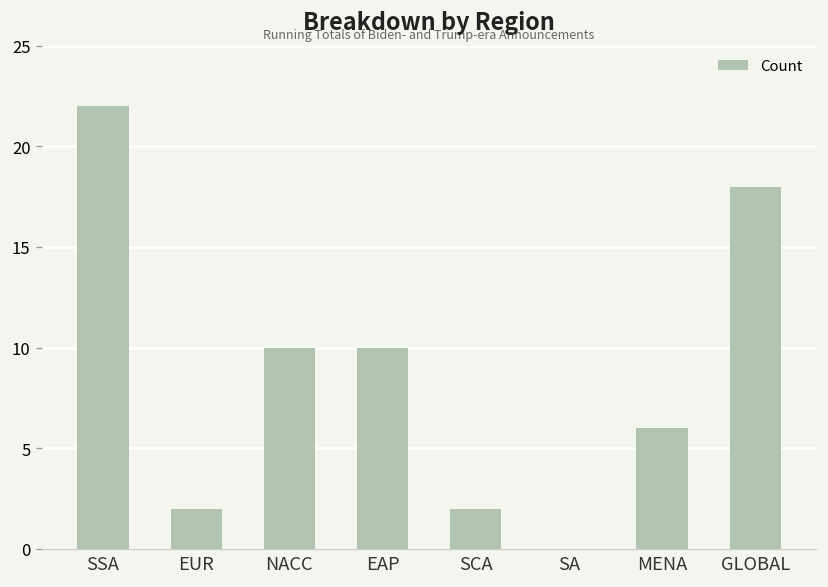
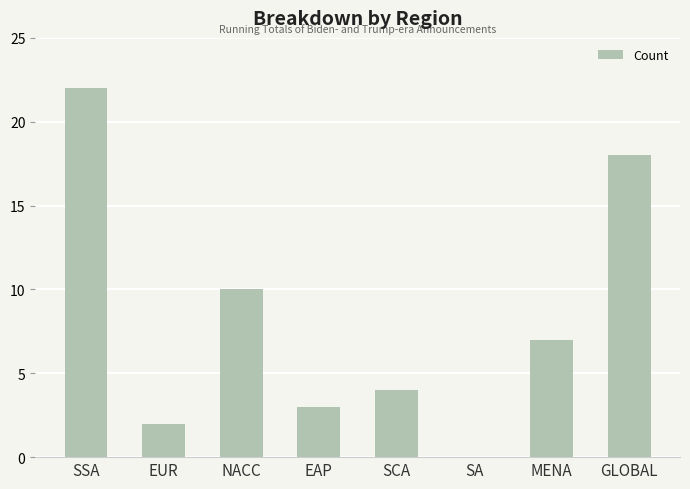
  {
    "SSA": 22,
    "EUR": 2,
    "NACC": 10,
-   "EAP": 10,
-   "SCA": 2,
+   "EAP": 3,
+   "SCA": 4,
    "SA": 0,
-   "MENA": 6,
+   "MENA": 7,
    "GLOBAL": 18
  }
